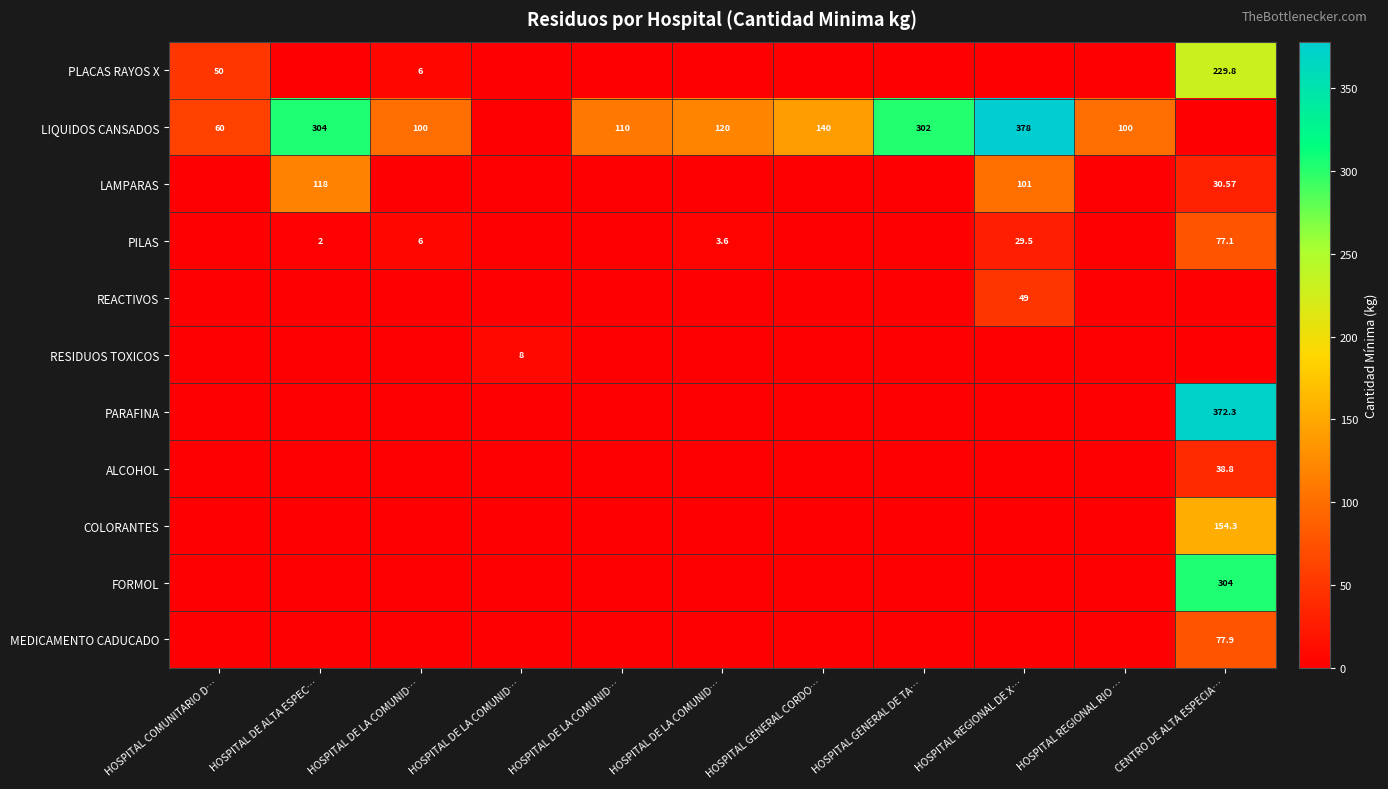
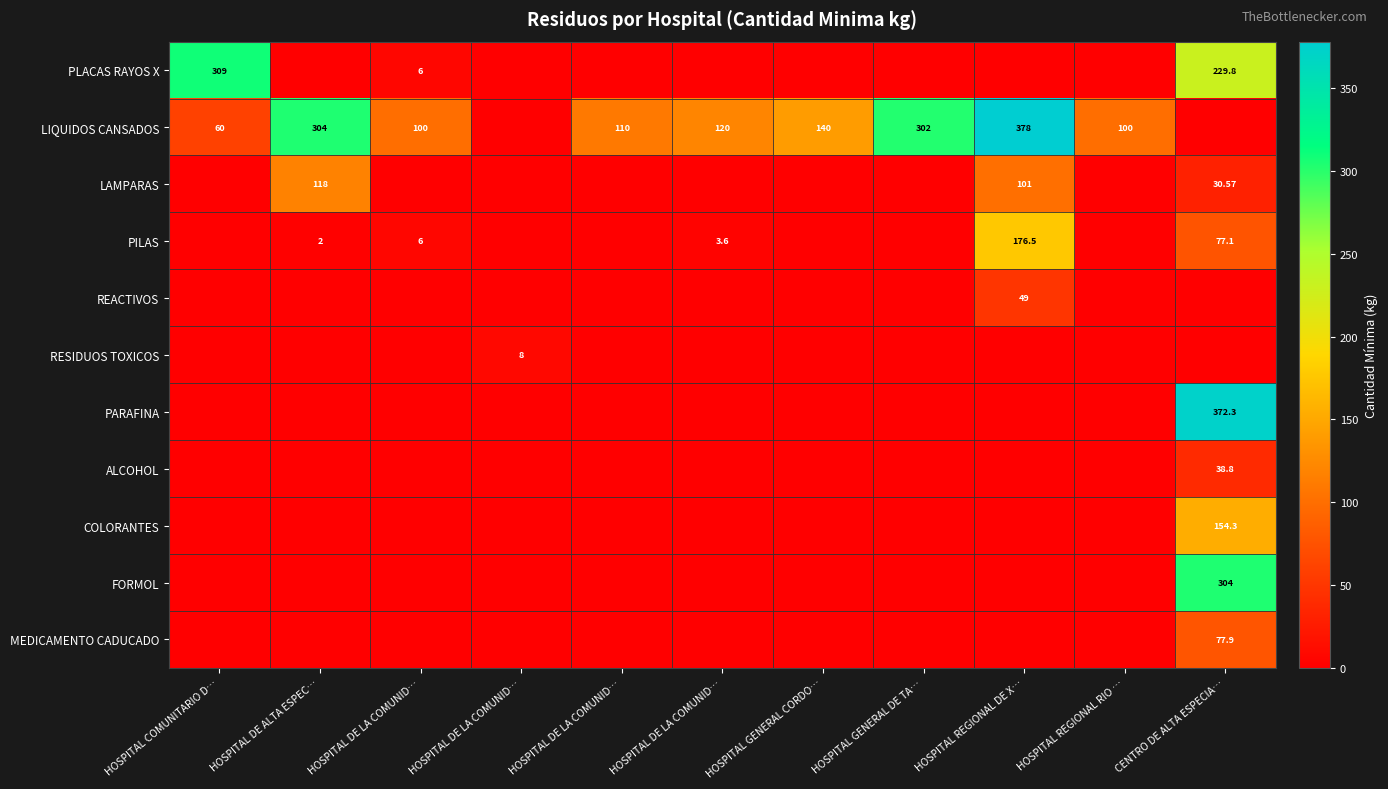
  {
    "PLACAS RAYOS X": {
-     "HOSPITAL COMUNITARIO D…": 50,
+     "HOSPITAL COMUNITARIO D…": 309,
      "CENTRO DE ALTA ESPECIA…": 229.8
    },
    "LIQUIDOS CANSADOS": {
      "HOSPITAL COMUNITARIO D…": 60,
      "HOSPITAL DE ALTA ESPEC…": 304,
      "HOSPITAL GENERAL CORDO…": 140,
      "HOSPITAL GENERAL DE TA…": 302,
      "HOSPITAL REGIONAL DE X…": 378,
      "HOSPITAL REGIONAL RIO …": 100
    },
    "LAMPARAS": {
      "HOSPITAL DE ALTA ESPEC…": 118,
      "HOSPITAL REGIONAL DE X…": 101,
      "CENTRO DE ALTA ESPECIA…": 30.57
    },
    "PILAS": {
      "HOSPITAL DE ALTA ESPEC…": 2,
-     "HOSPITAL REGIONAL DE X…": 29.5,
+     "HOSPITAL REGIONAL DE X…": 176.5,
      "CENTRO DE ALTA ESPECIA…": 77.1
    },
    "REACTIVOS": {
      "HOSPITAL REGIONAL DE X…": 49
    },
    "PARAFINA": {
      "CENTRO DE ALTA ESPECIA…": 372.3
    },
    "ALCOHOL": {
      "CENTRO DE ALTA ESPECIA…": 38.8
    },
    "COLORANTES": {
      "CENTRO DE ALTA ESPECIA…": 154.3
    },
    "FORMOL": {
      "CENTRO DE ALTA ESPECIA…": 304
    },
    "MEDICAMENTO CADUCADO": {
      "CENTRO DE ALTA ESPECIA…": 77.9
    }
  }
